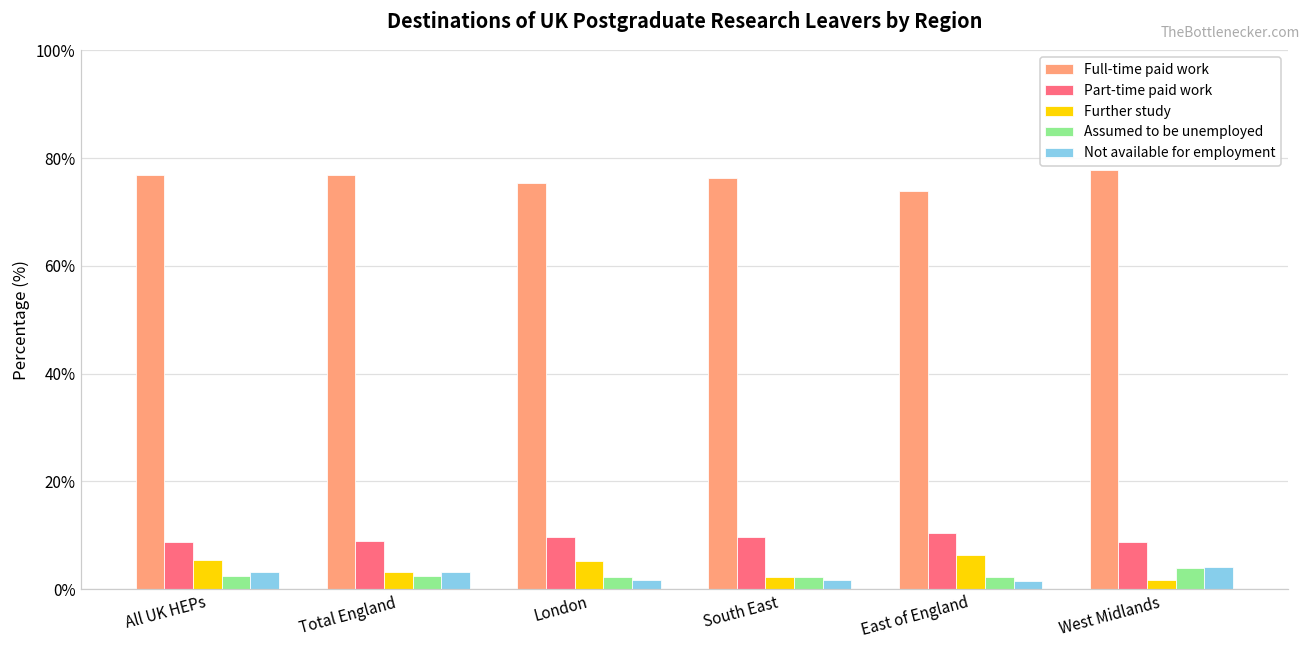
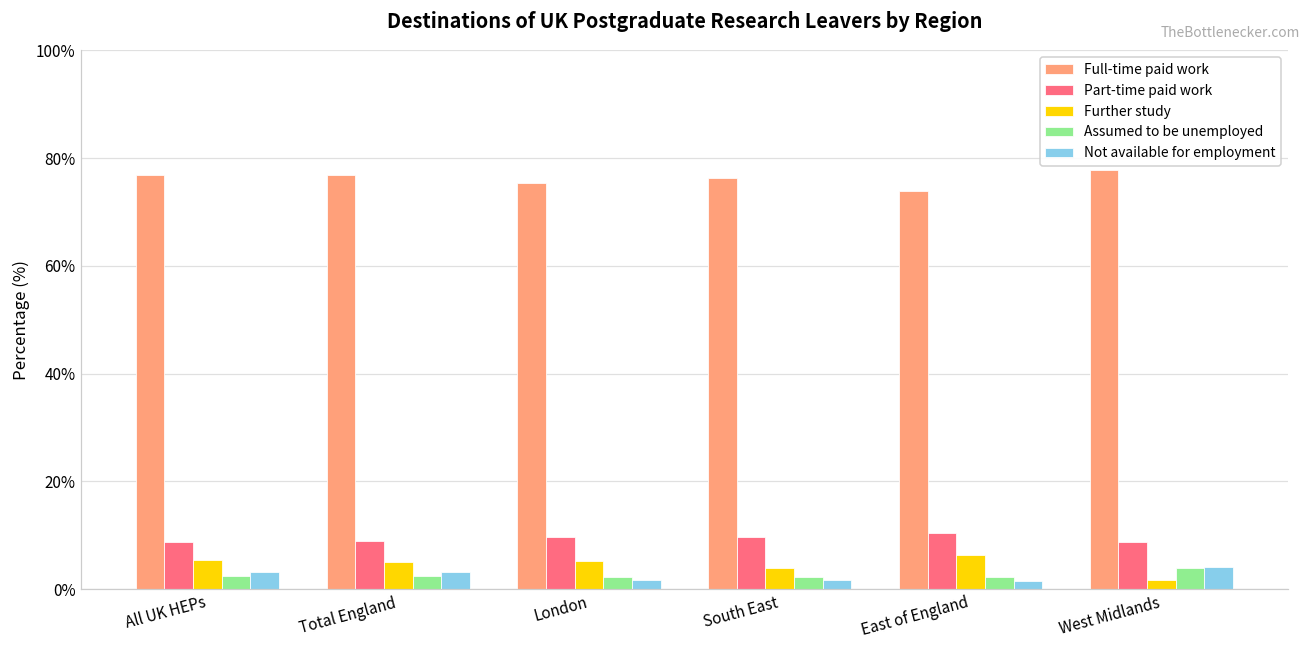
  {
    "Further study": {
      "All UK HEPs": "5%",
-     "Total England": "3%",
+     "Total England": "5%",
      "London": "5%",
-     "South East": "2%",
+     "South East": "4%",
      "East of England": "6%",
      "West Midlands": "2%"
    },
    "Assumed to be unemployed": {
      "All UK HEPs": "2%",
      "Total England": "3%",
      "London": "2%",
      "South East": "2%",
      "East of England": "2%",
      "West Midlands": "4%"
    },
    "Not available for employment": {
      "All UK HEPs": "3%",
      "Total England": "3%",
      "London": "2%",
      "South East": "2%",
      "East of England": "2%",
      "West Midlands": "4%"
    }
  }
